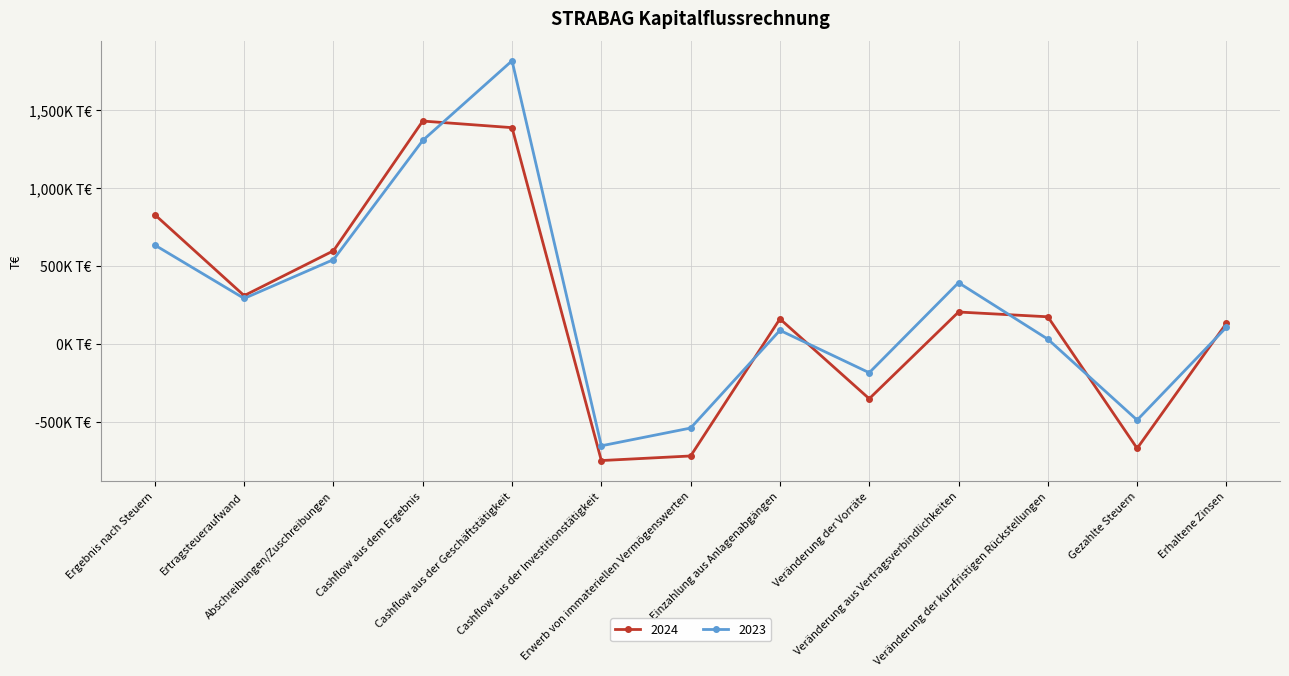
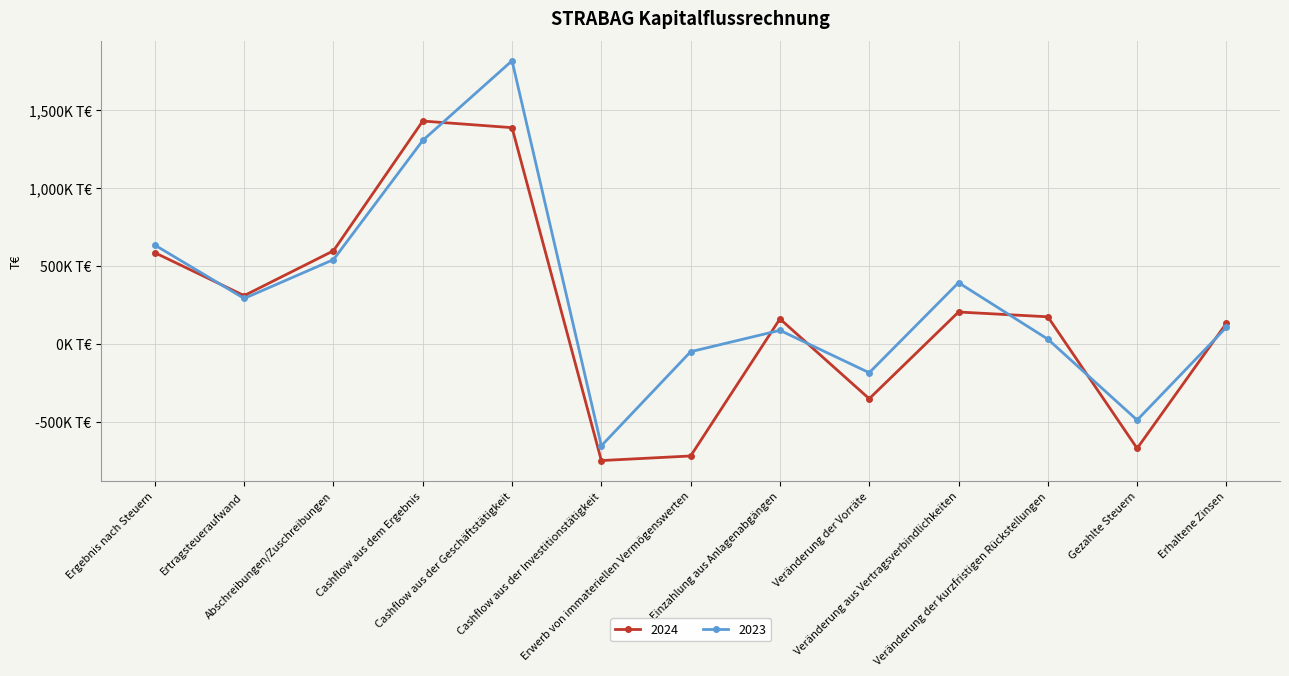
  {
    "2024": {
-     "Ergebnis nach Steuern": "830K T€",
+     "Ergebnis nach Steuern": "580K T€",
      "Ertragsteueraufwand": "310K T€",
      "Abschreibungen/Zuschreibungen": "600K T€",
      "Cashflow aus dem Ergebnis": "1,430K T€",
      "Cashflow aus der Geschäftstätigkeit": "1,390K T€",
      "Cashflow aus der Investitionstätigkeit": "-750K T€",
      "Erwerb von immateriellen Vermögenswerten": "-720K T€",
      "Einzahlung aus Anlagenabgängen": "160K T€",
      "Veränderung der Vorräte": "-350K T€",
      "Veränderung aus Vertragsverbindlichkeiten": "200K T€",
      "Veränderung der kurzfristigen Rückstellungen": "170K T€",
      "Gezahlte Steuern": "-670K T€",
      "Erhaltene Zinsen": "130K T€"
    },
    "2023": {
      "Ergebnis nach Steuern": "630K T€",
      "Ertragsteueraufwand": "290K T€",
      "Abschreibungen/Zuschreibungen": "540K T€",
      "Cashflow aus dem Ergebnis": "1,310K T€",
      "Cashflow aus der Geschäftstätigkeit": "1,820K T€",
      "Cashflow aus der Investitionstätigkeit": "-650K T€",
-     "Erwerb von immateriellen Vermögenswerten": "-540K T€",
+     "Erwerb von immateriellen Vermögenswerten": "-50K T€",
      "Einzahlung aus Anlagenabgängen": "90K T€",
      "Veränderung der Vorräte": "-190K T€",
      "Veränderung aus Vertragsverbindlichkeiten": "390K T€",
      "Veränderung der kurzfristigen Rückstellungen": "30K T€",
      "Gezahlte Steuern": "-490K T€",
      "Erhaltene Zinsen": "110K T€"
    }
  }
